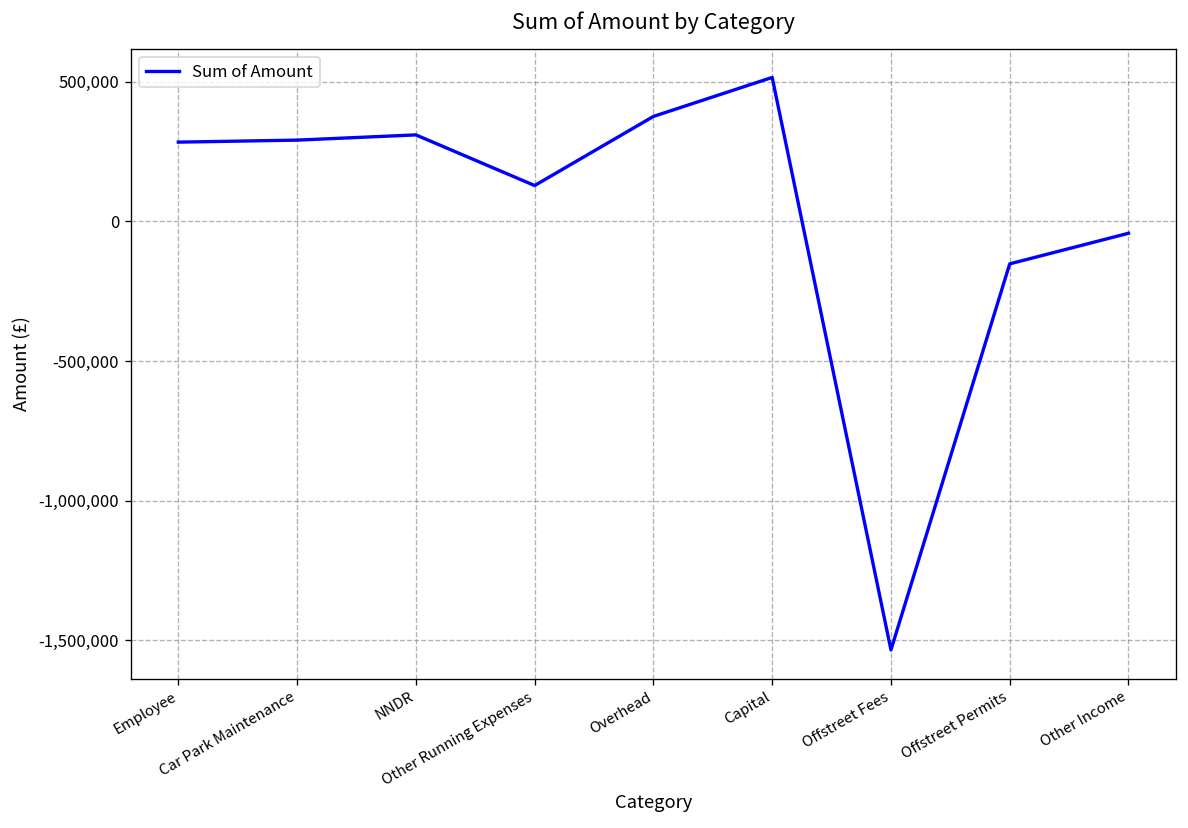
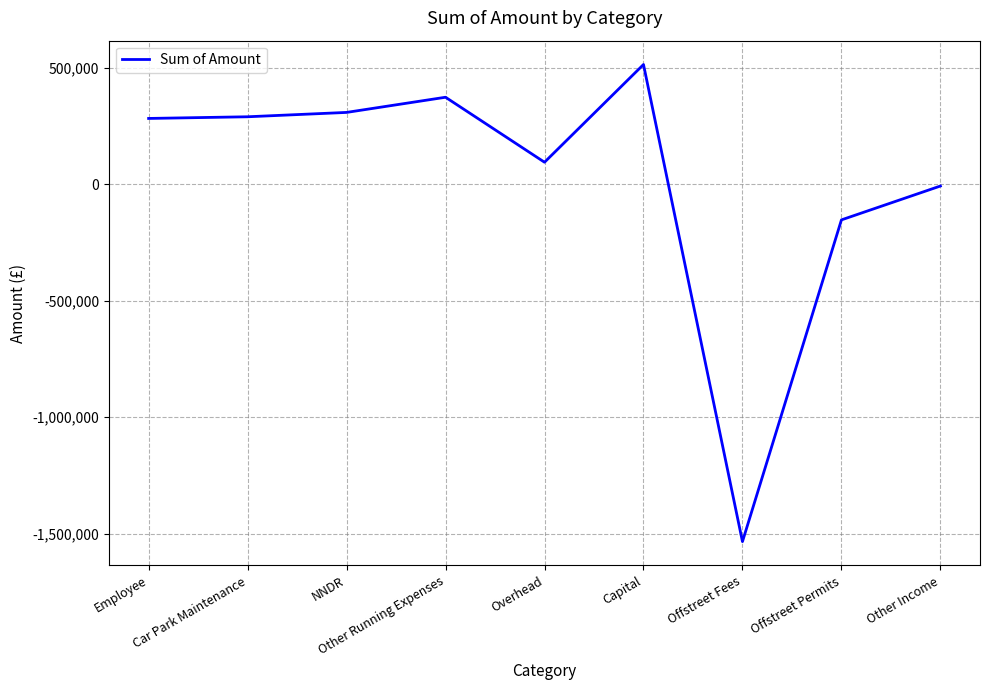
  {
    "Employee": "280,000",
    "Car Park Maintenance": "290,000",
    "NNDR": "310,000",
-   "Other Running Expenses": "130,000",
-   "Overhead": "380,000",
+   "Other Running Expenses": "370,000",
+   "Overhead": "100,000",
    "Capital": "510,000",
    "Offstreet Fees": "-1,530,000",
    "Offstreet Permits": "-150,000",
-   "Other Income": "-40,000"
+   "Other Income": "-10,000"
  }
